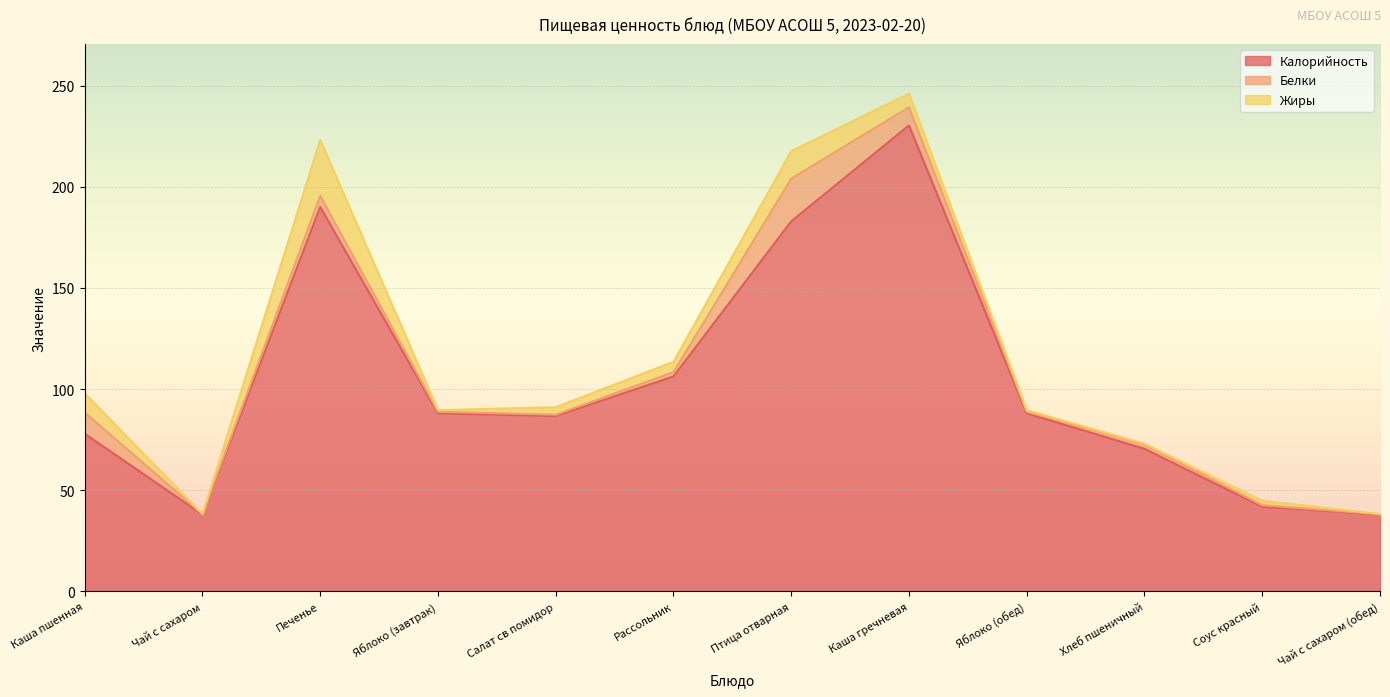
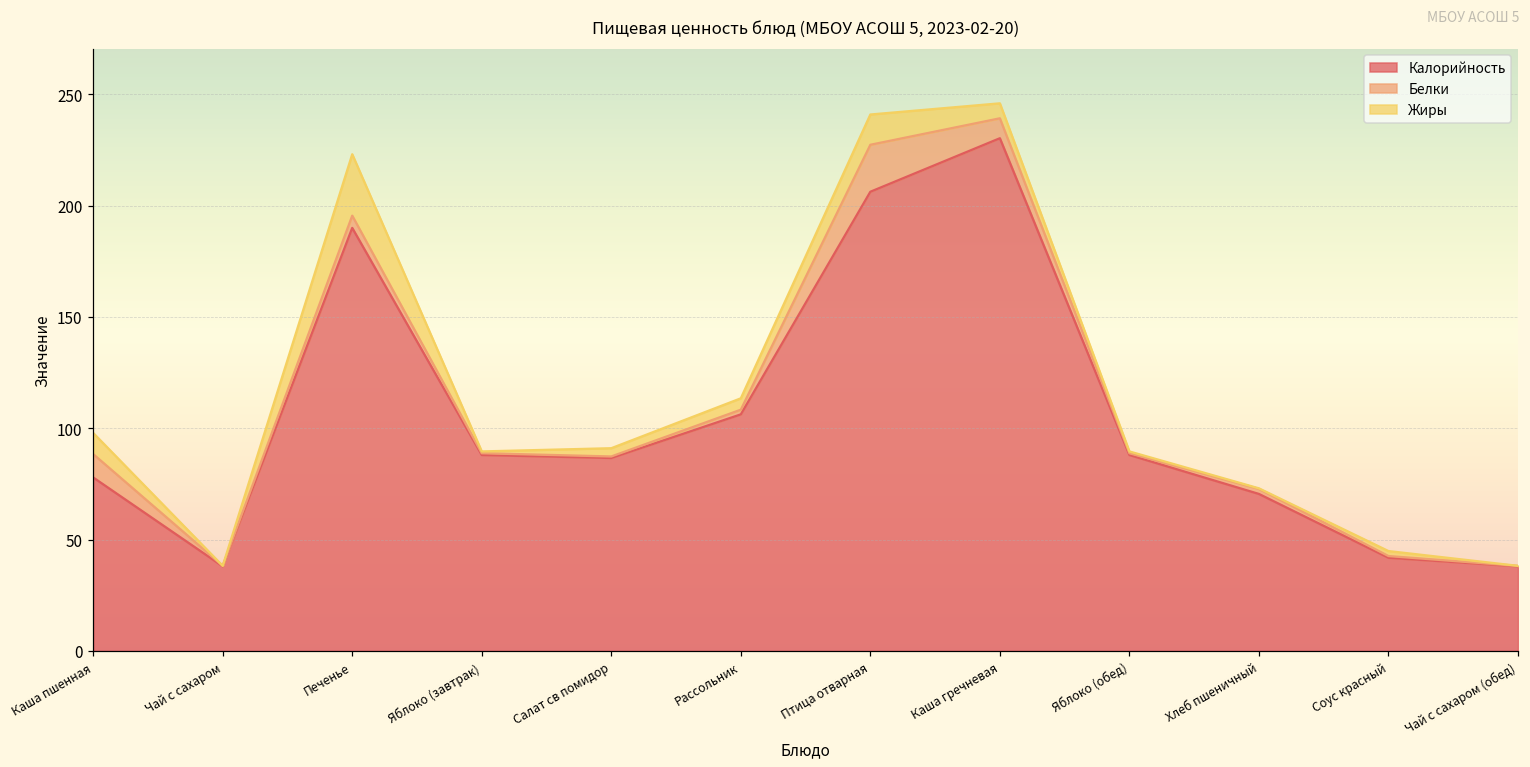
  {
    "Калорийность": {
      "Каша пшенная": 78,
      "Печенье": 190,
      "Рассольник": 106,
-     "Птица отварная": 183,
+     "Птица отварная": 206,
      "Каша гречневая": 230,
      "Хлеб пшеничный": 71
    }
  }
